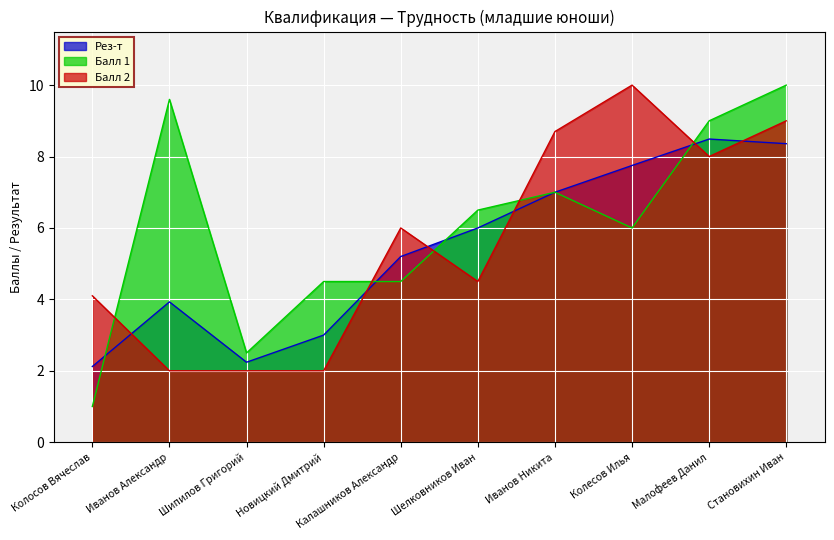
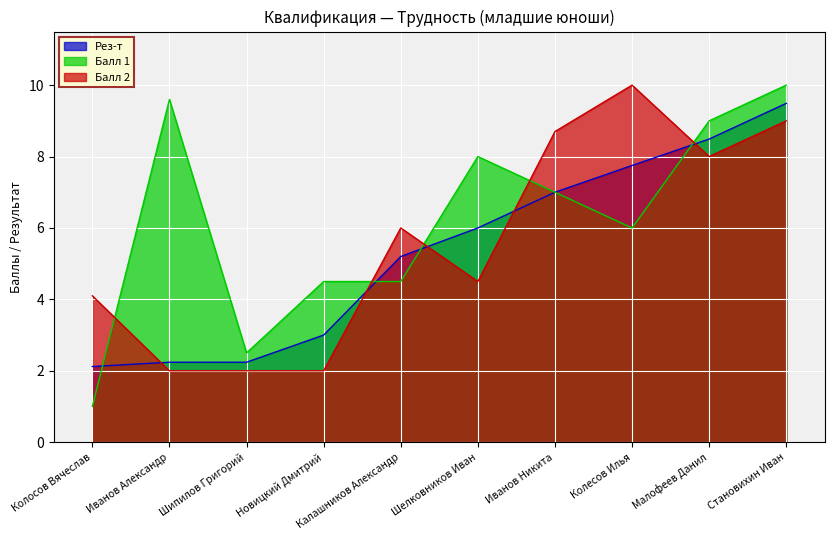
  {
    "Рез-т": {
      "Колосов Вячеслав": 2.1,
-     "Иванов Александр": 3.9,
+     "Иванов Александр": 2.2,
      "Шипилов Григорий": 2.2,
      "Новицкий Дмитрий": 3.0,
      "Калашников Александр": 5.2,
      "Шелковников Иван": 6.0,
      "Колесов Илья": 7.8,
      "Малофеев Данил": 8.5,
-     "Становихин Иван": 8.4
+     "Становихин Иван": 9.5
    },
    "Балл 1": {
      "Колосов Вячеслав": 1.0,
      "Иванов Александр": 9.6,
      "Шипилов Григорий": 2.5,
      "Новицкий Дмитрий": 4.5,
      "Калашников Александр": 4.5,
-     "Шелковников Иван": 6.5,
+     "Шелковников Иван": 8.0,
      "Колесов Илья": 6.0,
      "Малофеев Данил": 9.0,
      "Становихин Иван": 10.0
    },
    "Балл 2": {
      "Колосов Вячеслав": 4.1,
      "Иванов Александр": 2.0,
      "Шипилов Григорий": 2.0,
      "Новицкий Дмитрий": 2.0,
      "Калашников Александр": 6.0,
      "Шелковников Иван": 4.5,
      "Иванов Никита": 8.7,
      "Колесов Илья": 10.0,
      "Малофеев Данил": 8.0,
      "Становихин Иван": 9.0
    }
  }
